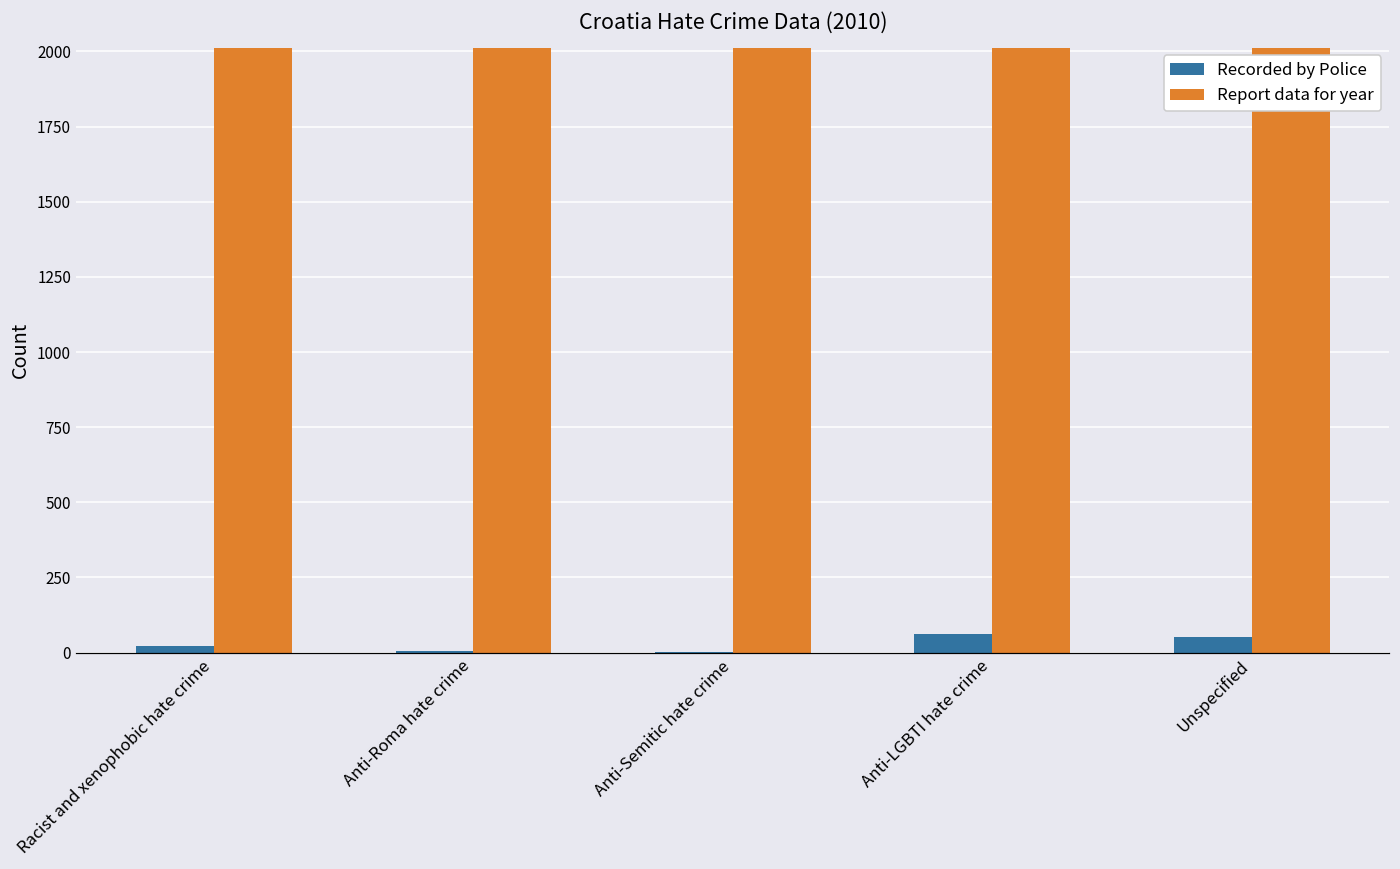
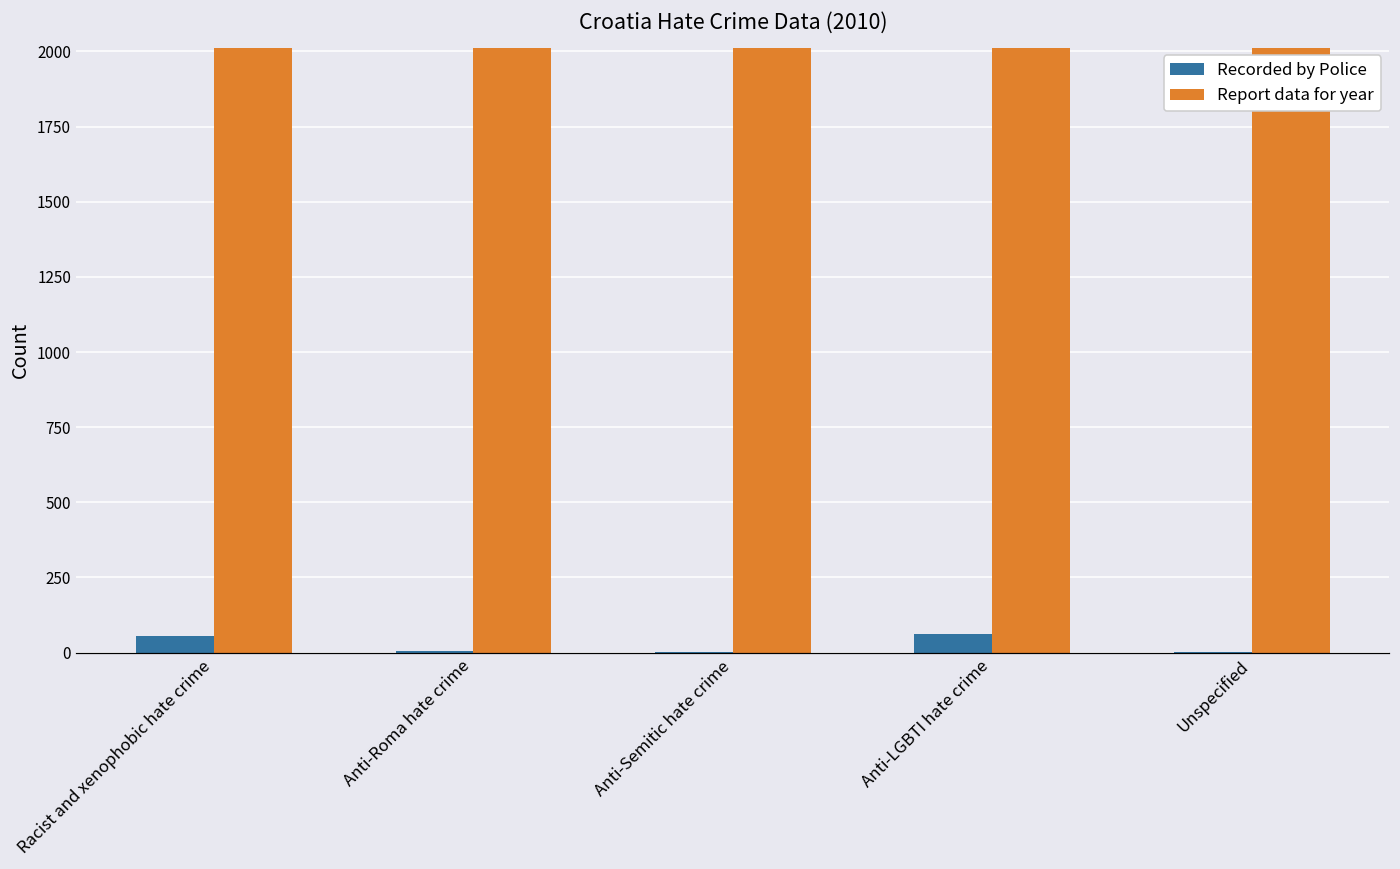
  {
    "Recorded by Police": {
-     "Racist and xenophobic hate crime": 20,
+     "Racist and xenophobic hate crime": 60,
      "Anti-LGBTI hate crime": 60,
-     "Unspecified": 50
+     "Unspecified": 0
    },
    "Report data for year": {
      "Racist and xenophobic hate crime": 2010,
      "Anti-Roma hate crime": 2010,
      "Anti-Semitic hate crime": 2010,
      "Anti-LGBTI hate crime": 2010,
      "Unspecified": 2010
    }
  }
